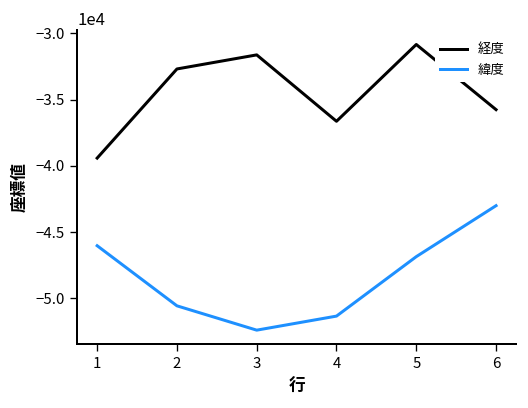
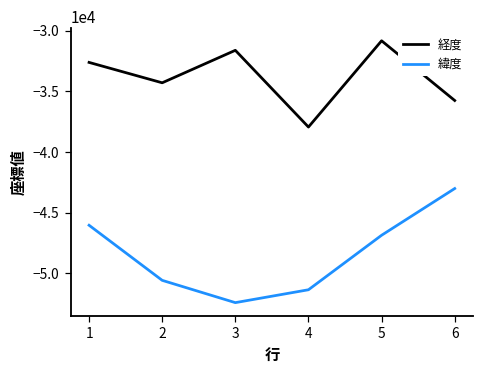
  {
    "経度": {
-     "1": -39400,
-     "2": -32700,
+     "1": -32600,
+     "2": -34300,
      "3": -31600,
-     "4": -36600,
+     "4": -37900,
      "5": -30800,
      "6": -35800
    },
    "緯度": {
      "1": -46000,
      "2": -50600,
      "3": -52400,
      "4": -51300,
      "5": -46900,
      "6": -43000
    }
  }
